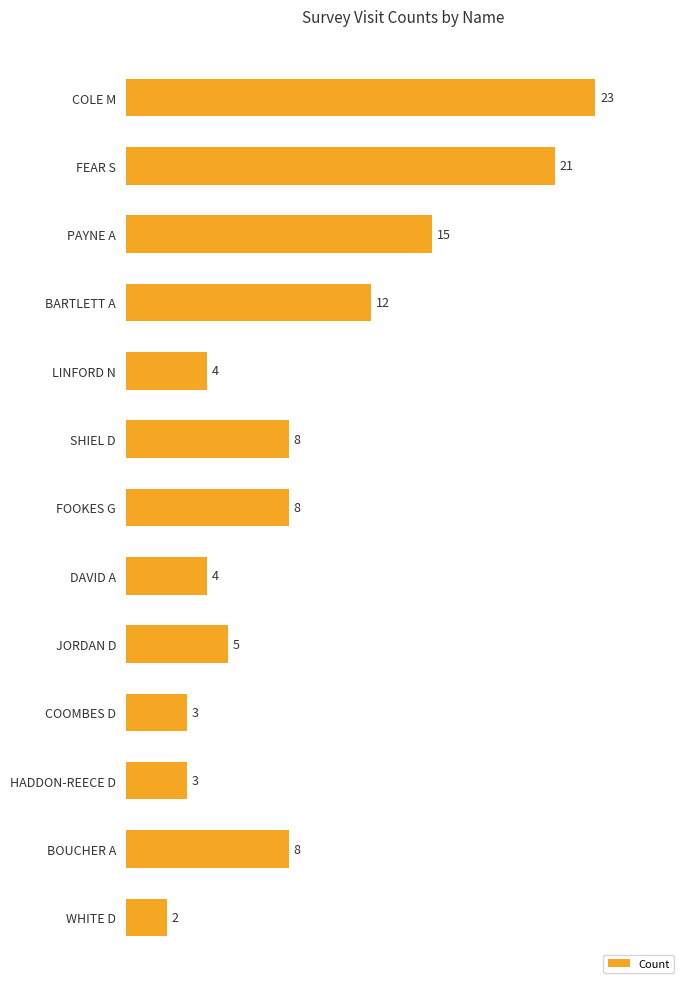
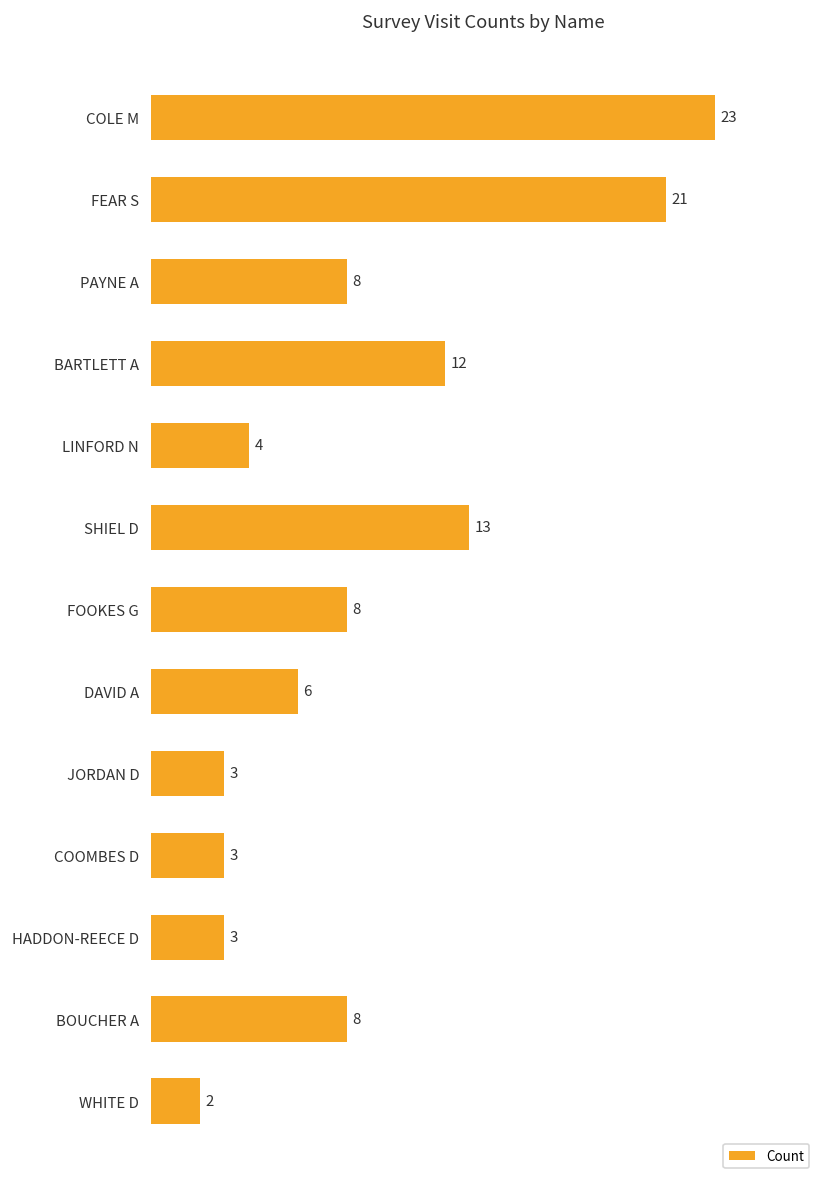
  {
    "COLE M": 23,
    "FEAR S": 21,
-   "PAYNE A": 15,
+   "PAYNE A": 8,
    "BARTLETT A": 12,
    "LINFORD N": 4,
-   "SHIEL D": 8,
+   "SHIEL D": 13,
    "FOOKES G": 8,
-   "DAVID A": 4,
-   "JORDAN D": 5,
+   "DAVID A": 6,
+   "JORDAN D": 3,
    "COOMBES D": 3,
    "HADDON-REECE D": 3,
    "BOUCHER A": 8,
    "WHITE D": 2
  }
